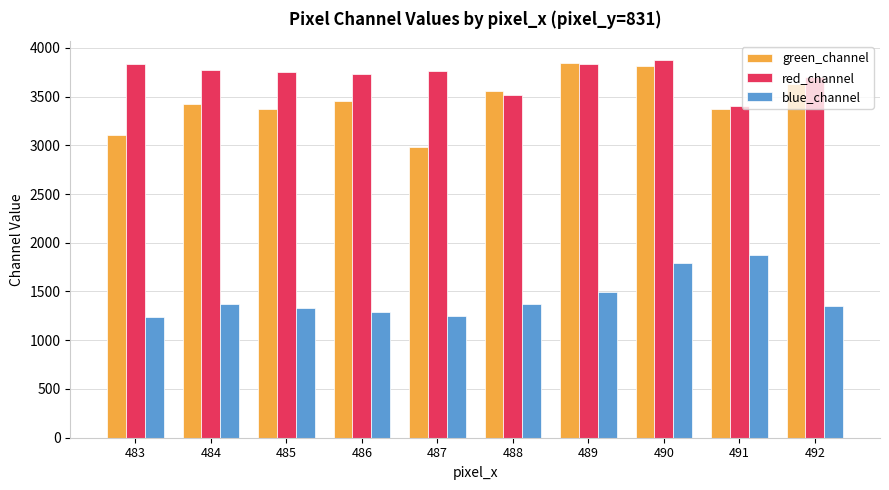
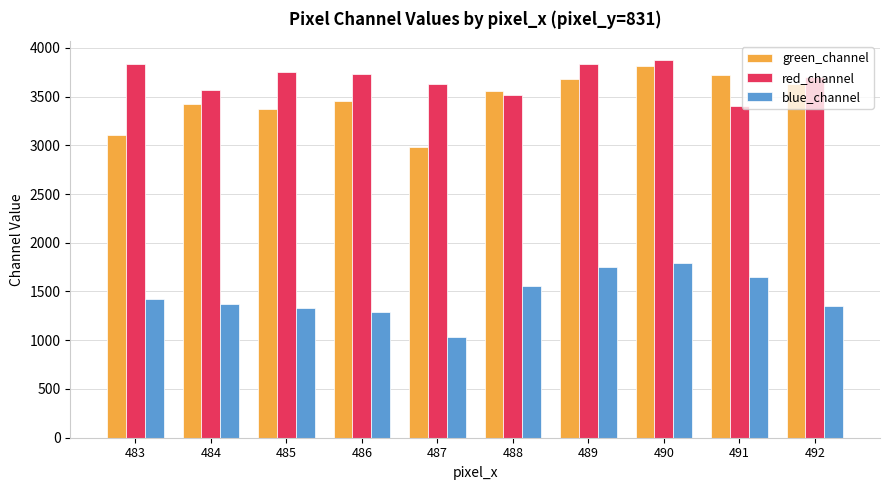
  {
    "green_channel": {
      "483": 3100,
      "484": 3400,
      "485": 3400,
      "486": 3500,
      "487": 3000,
      "488": 3600,
-     "489": 3800,
+     "489": 3700,
      "490": 3800,
-     "491": 3400
+     "491": 3700
    },
    "red_channel": {
      "483": 3800,
-     "484": 3800,
+     "484": 3600,
      "485": 3800,
      "486": 3700,
-     "487": 3800,
+     "487": 3600,
      "488": 3500,
      "489": 3800,
      "490": 3900,
      "491": 3400
    },
    "blue_channel": {
-     "483": 1200,
+     "483": 1400,
      "484": 1400,
      "485": 1300,
      "486": 1300,
-     "487": 1200,
-     "488": 1400,
-     "489": 1500,
+     "487": 1000,
+     "488": 1600,
+     "489": 1800,
      "490": 1800,
-     "491": 1900,
+     "491": 1600,
      "492": 1400
    }
  }
